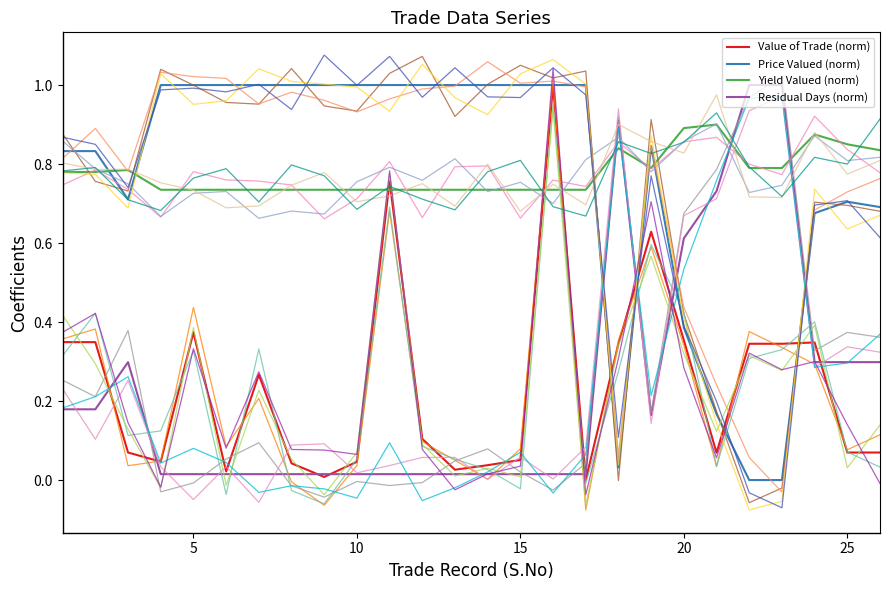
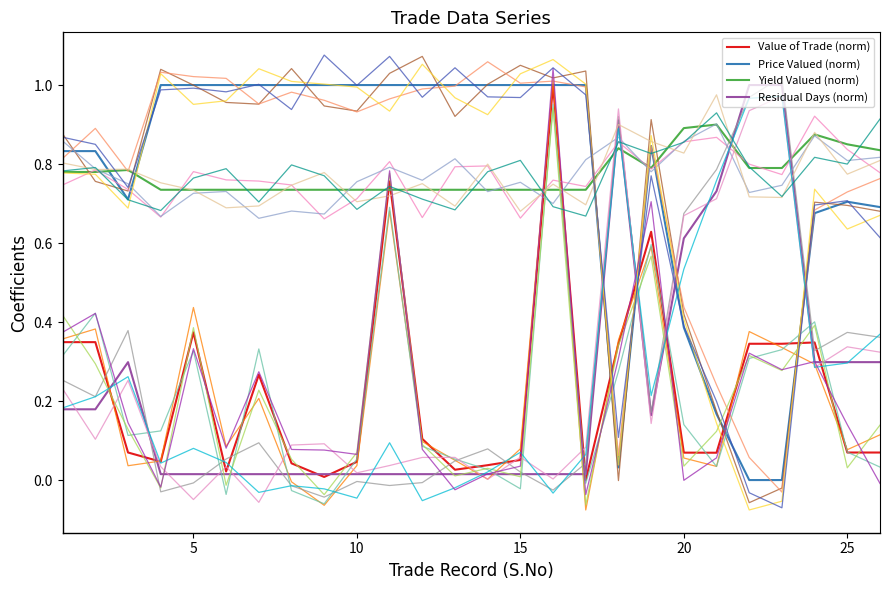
  {
    "Value of Trade (norm)": {
      "5": 0.37,
      "10": 0.05,
      "15": 0.05,
-     "20": 0.35
+     "20": 0.07
    },
    "Yield Valued (norm)": {
      "10": 0.73,
      "15": 0.73,
      "20": 0.89,
      "25": 0.85
    }
  }
